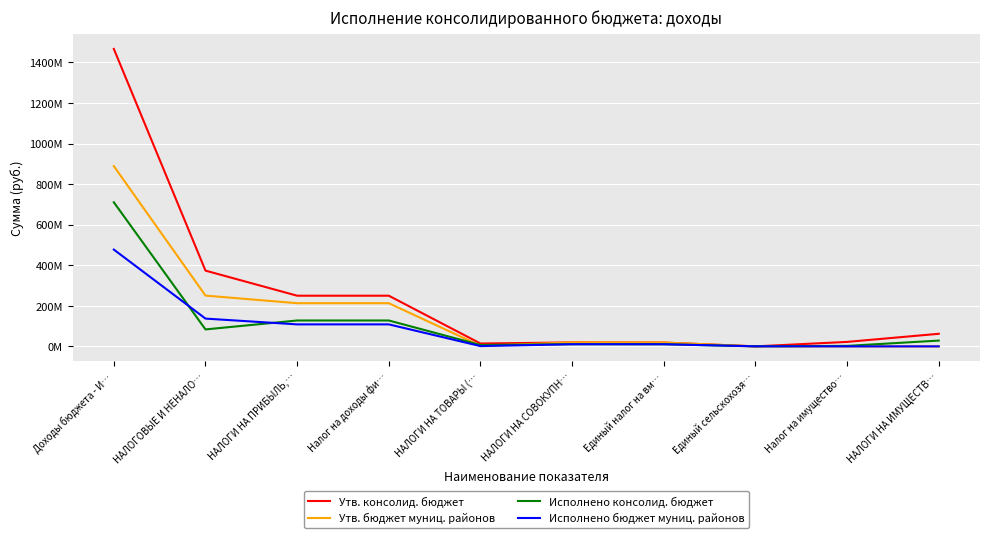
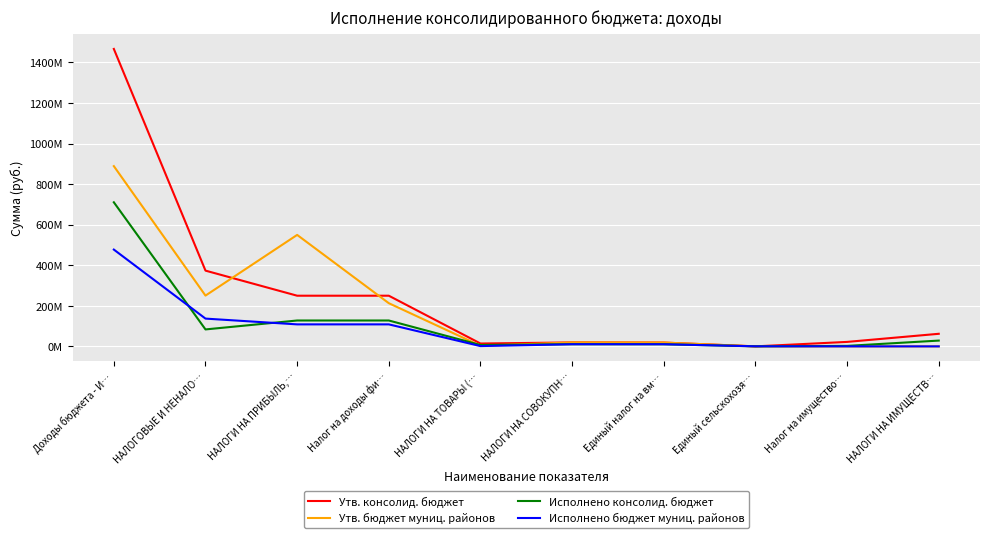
  {
    "Утв. консолид. бюджет": {
      "Доходы бюджета - И…": "1470М",
      "НАЛОГОВЫЕ И НЕНАЛО…": "370М",
      "НАЛОГИ НА ПРИБЫЛЬ,…": "250М",
      "Налог на доходы фи…": "250М",
      "Налог на имущество…": "20М",
      "НАЛОГИ НА ИМУЩЕСТВ…": "60М"
    },
    "Утв. бюджет муниц. районов": {
      "Доходы бюджета - И…": "890М",
      "НАЛОГОВЫЕ И НЕНАЛО…": "250М",
-     "НАЛОГИ НА ПРИБЫЛЬ,…": "210М",
+     "НАЛОГИ НА ПРИБЫЛЬ,…": "550М",
      "Налог на доходы фи…": "210М"
    },
    "Исполнено консолид. бюджет": {
      "Доходы бюджета - И…": "710М",
      "НАЛОГОВЫЕ И НЕНАЛО…": "80М",
      "НАЛОГИ НА ПРИБЫЛЬ,…": "130М",
      "Налог на доходы фи…": "130М",
      "НАЛОГИ НА ИМУЩЕСТВ…": "30М"
    },
    "Исполнено бюджет муниц. районов": {
      "Доходы бюджета - И…": "480М",
      "НАЛОГОВЫЕ И НЕНАЛО…": "140М",
      "НАЛОГИ НА ПРИБЫЛЬ,…": "110М",
      "Налог на доходы фи…": "110М"
    }
  }
